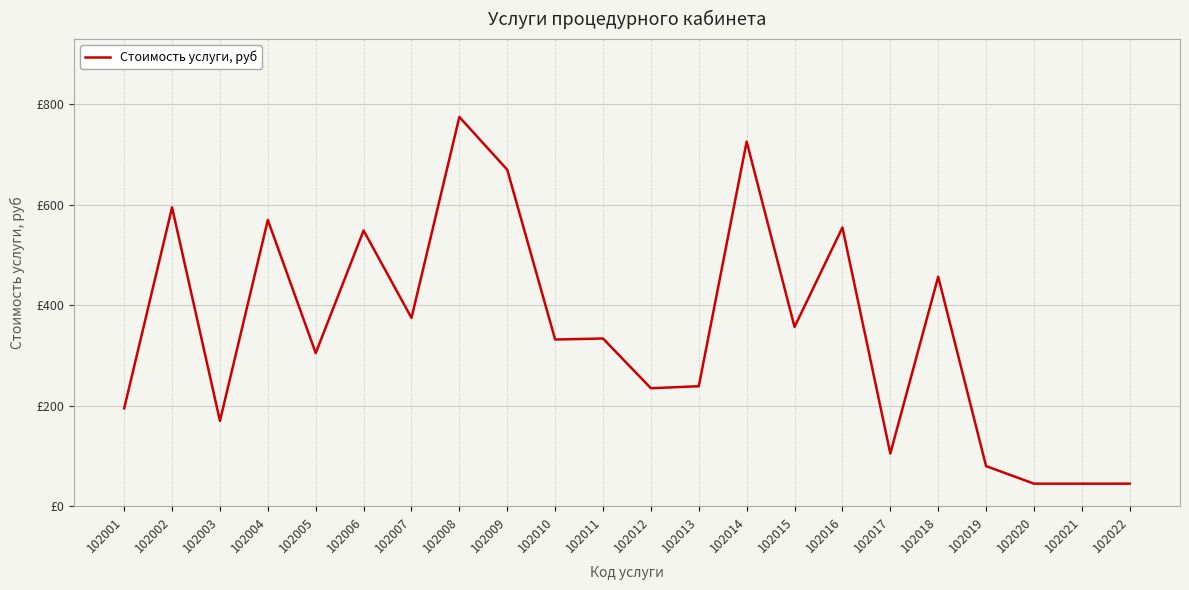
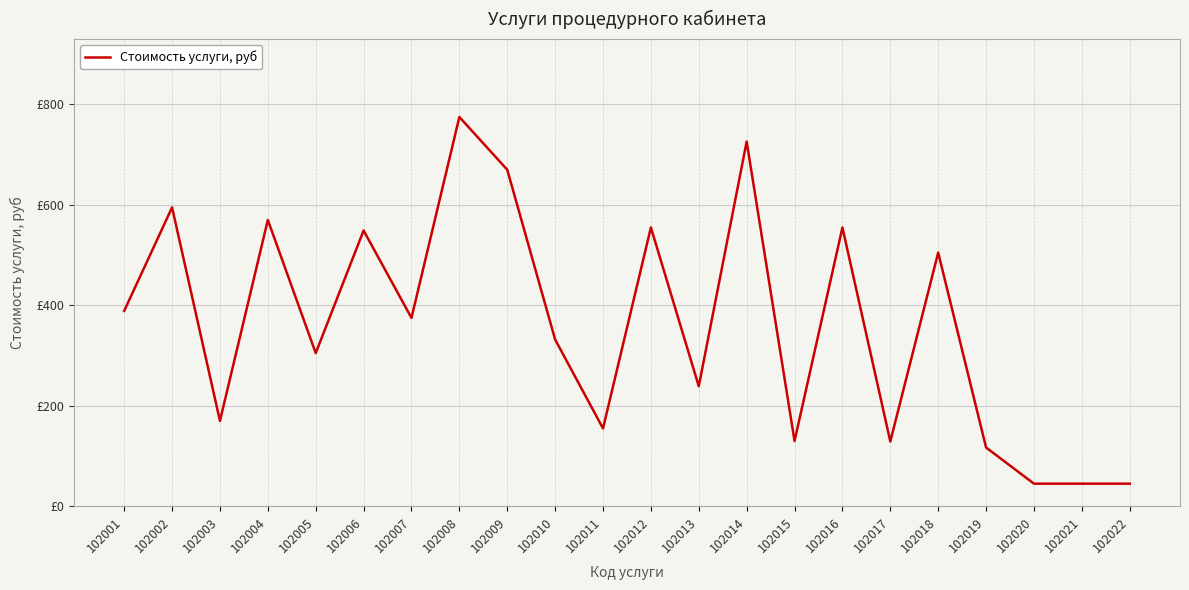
  {
-   "102001": "£200",
+   "102001": "£390",
    "102002": "£600",
    "102003": "£170",
    "102004": "£570",
    "102005": "£310",
    "102006": "£550",
    "102007": "£380",
    "102008": "£780",
    "102009": "£670",
    "102010": "£330",
-   "102011": "£330",
-   "102012": "£240",
+   "102011": "£160",
+   "102012": "£560",
    "102013": "£240",
    "102014": "£730",
-   "102015": "£360",
+   "102015": "£130",
    "102016": "£560",
-   "102017": "£110",
-   "102018": "£460",
-   "102019": "£80",
+   "102017": "£130",
+   "102018": "£510",
+   "102019": "£120",
    "102020": "£50",
    "102021": "£50",
    "102022": "£50"
  }
